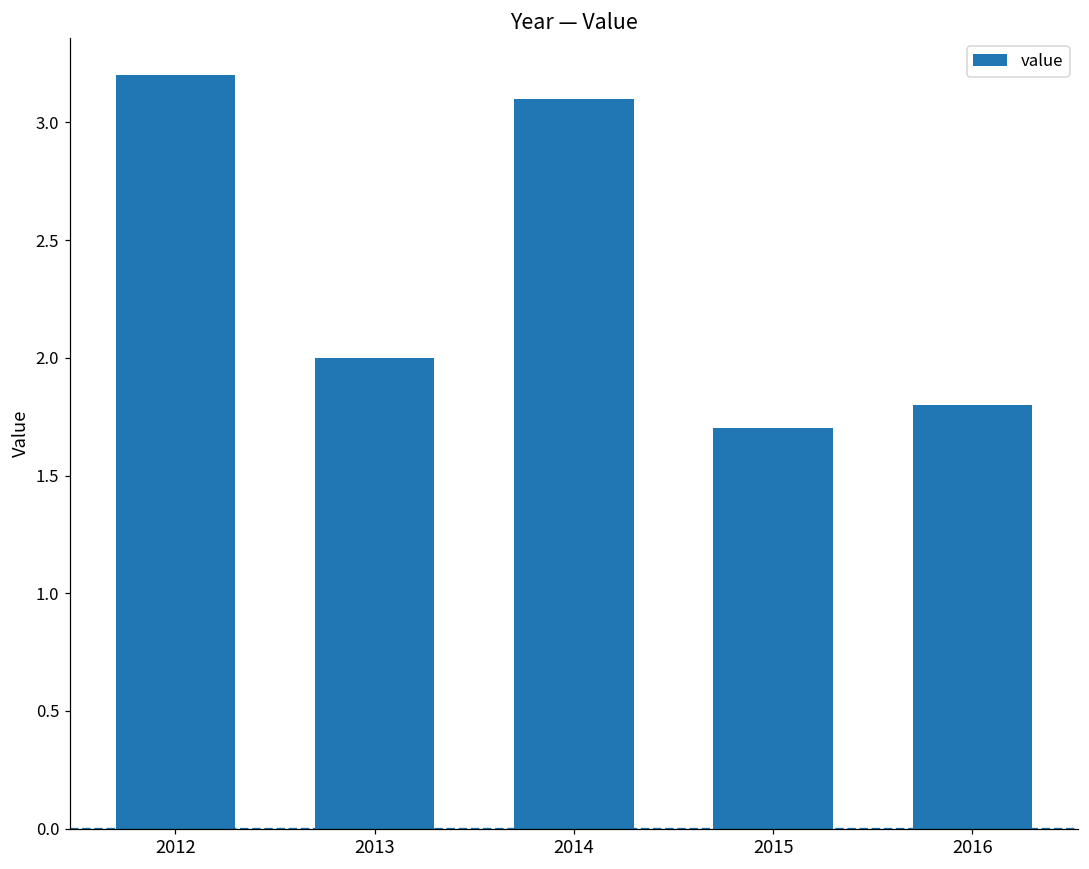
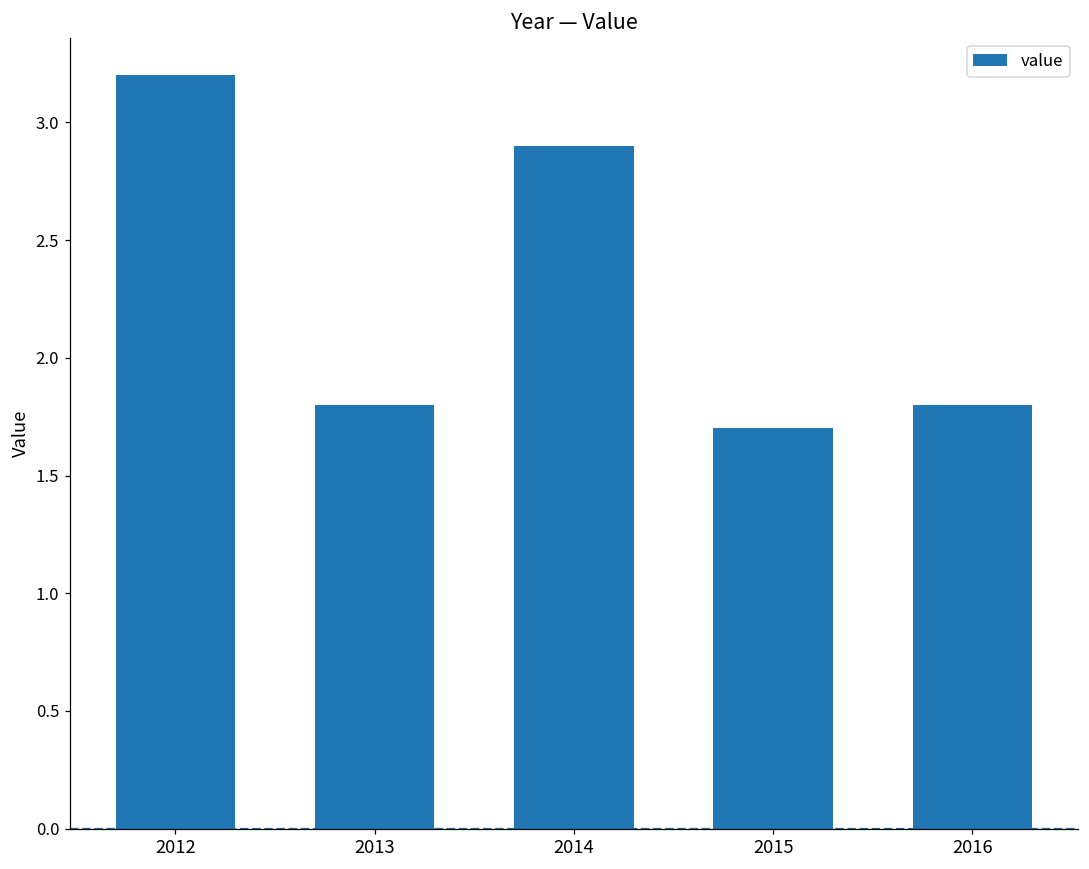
  {
    "2012": 3.2,
-   "2013": 2.0,
-   "2014": 3.1,
+   "2013": 1.8,
+   "2014": 2.9,
    "2015": 1.7,
    "2016": 1.8
  }
